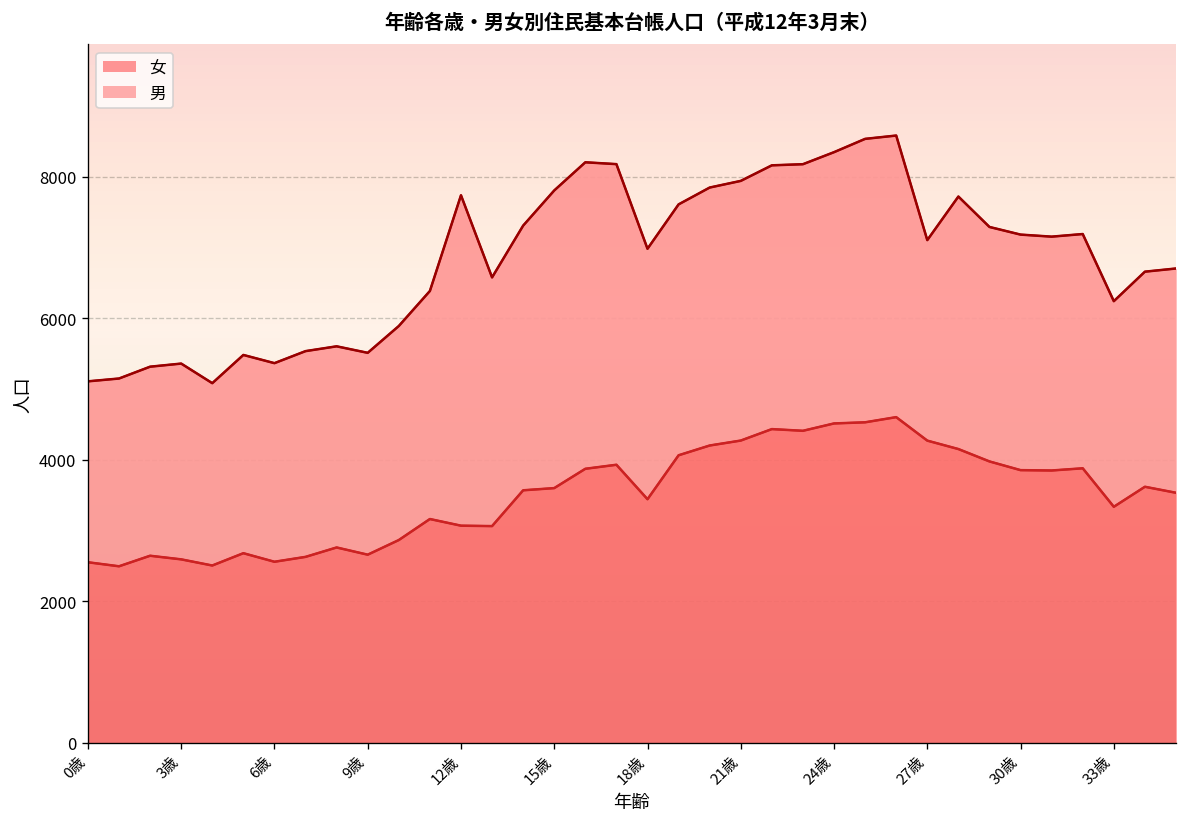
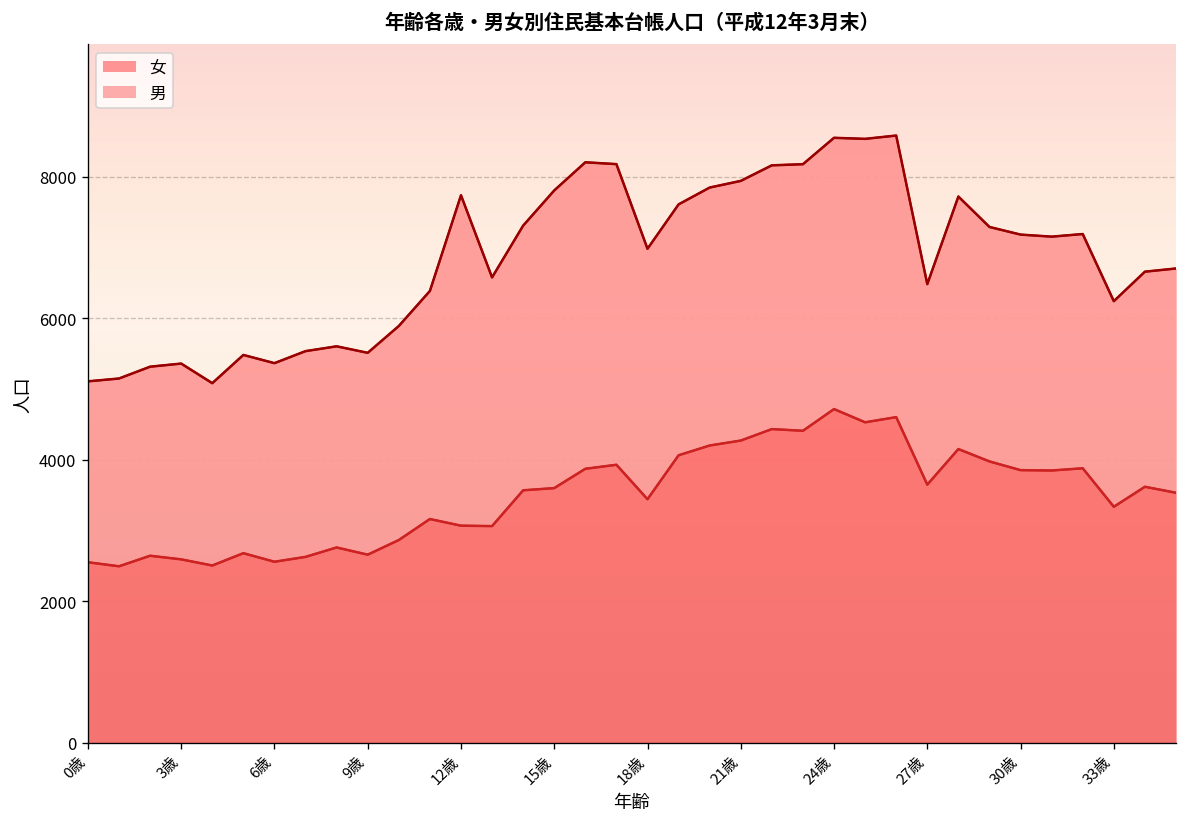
  {
    "女": {
      "0歳": 2600,
      "3歳": 2600,
      "6歳": 2600,
      "9歳": 2700,
      "12歳": 3100,
      "15歳": 3600,
      "18歳": 3400,
      "21歳": 4300,
-     "24歳": 4500,
-     "27歳": 4300,
+     "24歳": 4700,
+     "27歳": 3600,
      "30歳": 3900,
      "33歳": 3300
    },
    "男": {
      "0歳": 2600,
      "3歳": 2800,
      "6歳": 2800,
      "9歳": 2900,
      "12歳": 4700,
      "15歳": 4200,
      "18歳": 3500,
      "21歳": 3700,
      "24歳": 3800,
      "27歳": 2800,
      "30歳": 3300,
      "33歳": 2900
    }
  }
